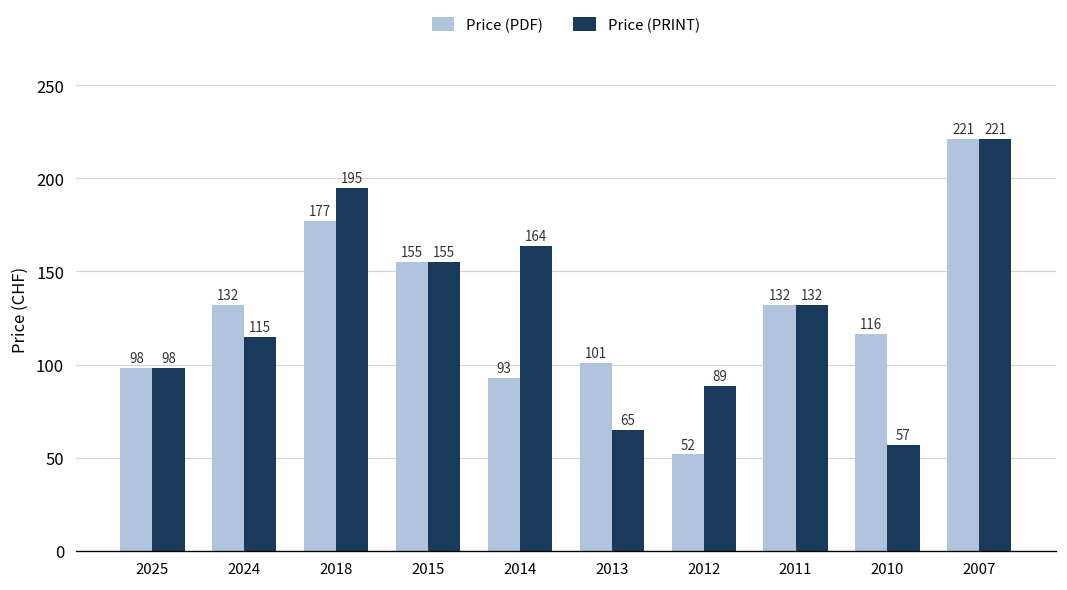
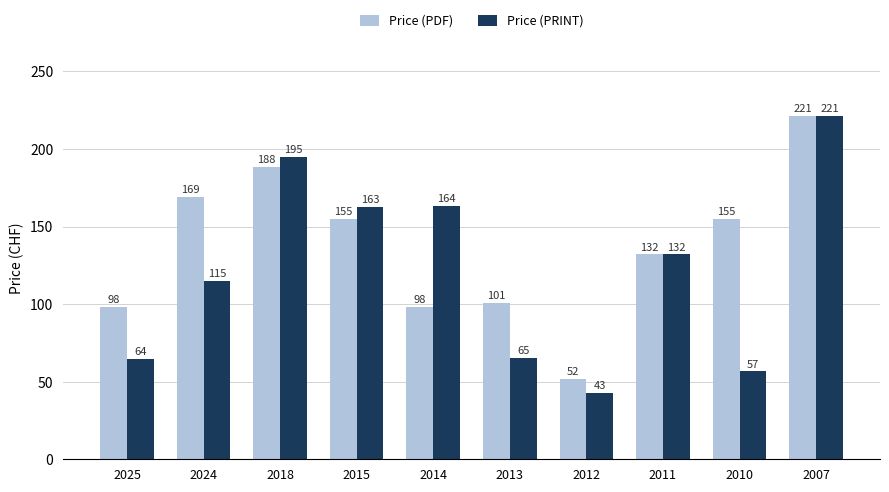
  {
    "Price (PDF)": {
      "2025": 98,
-     "2024": 132,
-     "2018": 177,
+     "2024": 169,
+     "2018": 188,
      "2015": 155,
-     "2014": 93,
+     "2014": 98,
      "2013": 101,
      "2012": 52,
      "2011": 132,
-     "2010": 116,
+     "2010": 155,
      "2007": 221
    },
    "Price (PRINT)": {
-     "2025": 98,
+     "2025": 64,
      "2024": 115,
      "2018": 195,
-     "2015": 155,
+     "2015": 163,
      "2014": 164,
      "2013": 65,
-     "2012": 89,
+     "2012": 43,
      "2011": 132,
      "2010": 57,
      "2007": 221
    }
  }
